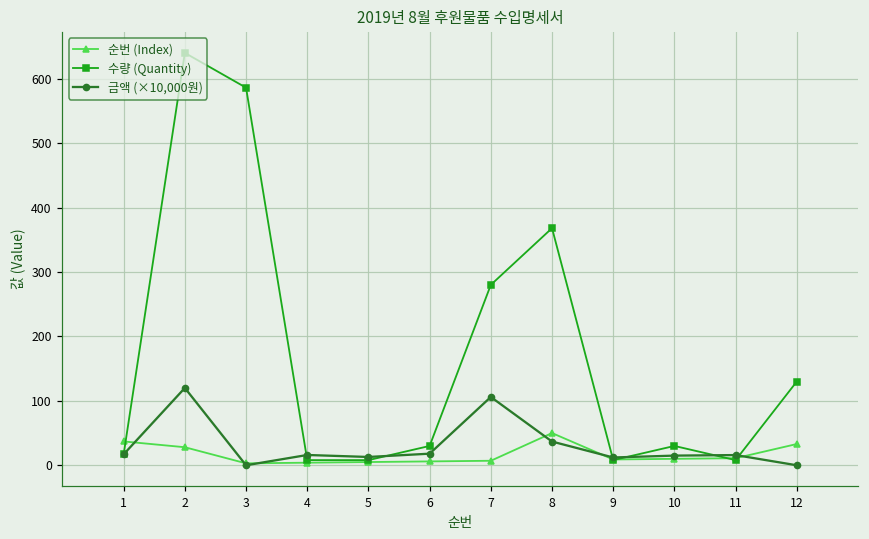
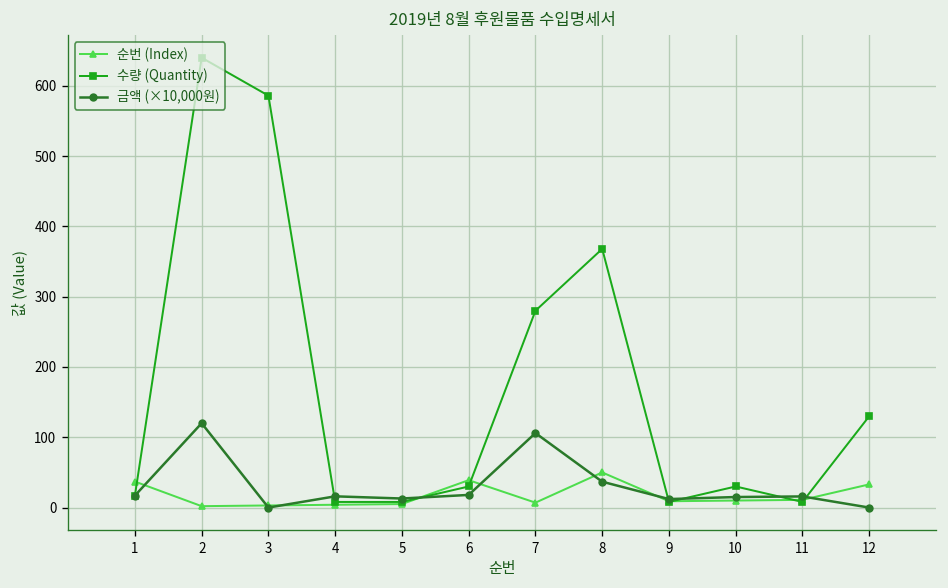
  {
    "순번 (Index)": {
      "1": 40,
-     "2": 30,
-     "6": 10,
+     "2": 0,
+     "6": 40,
      "7": 10,
      "8": 50,
      "10": 10,
      "12": 30
    }
  }
